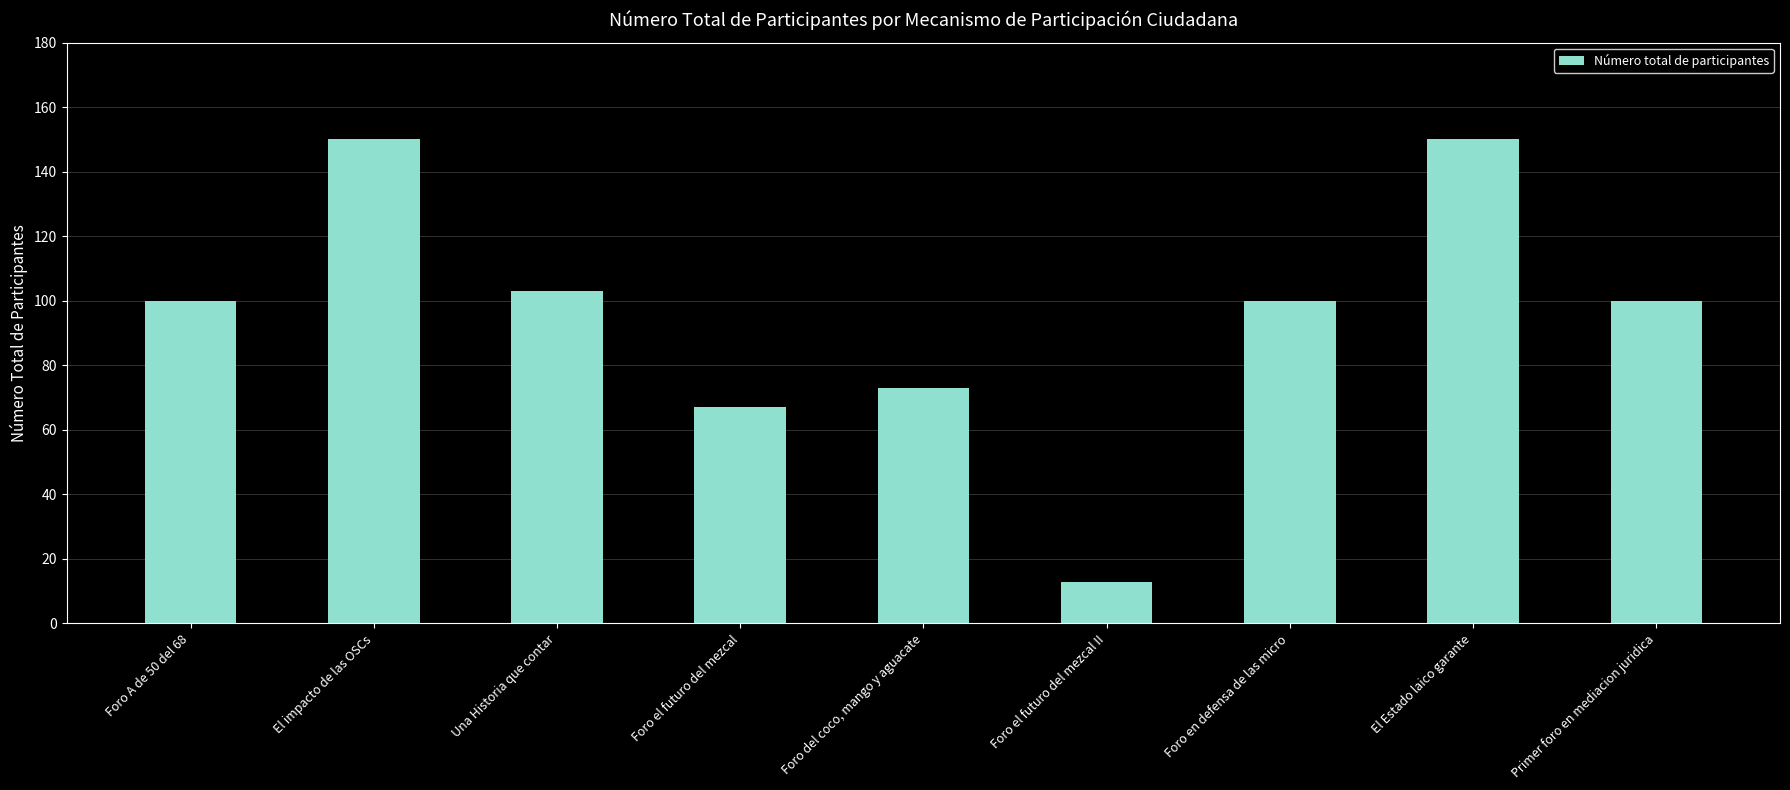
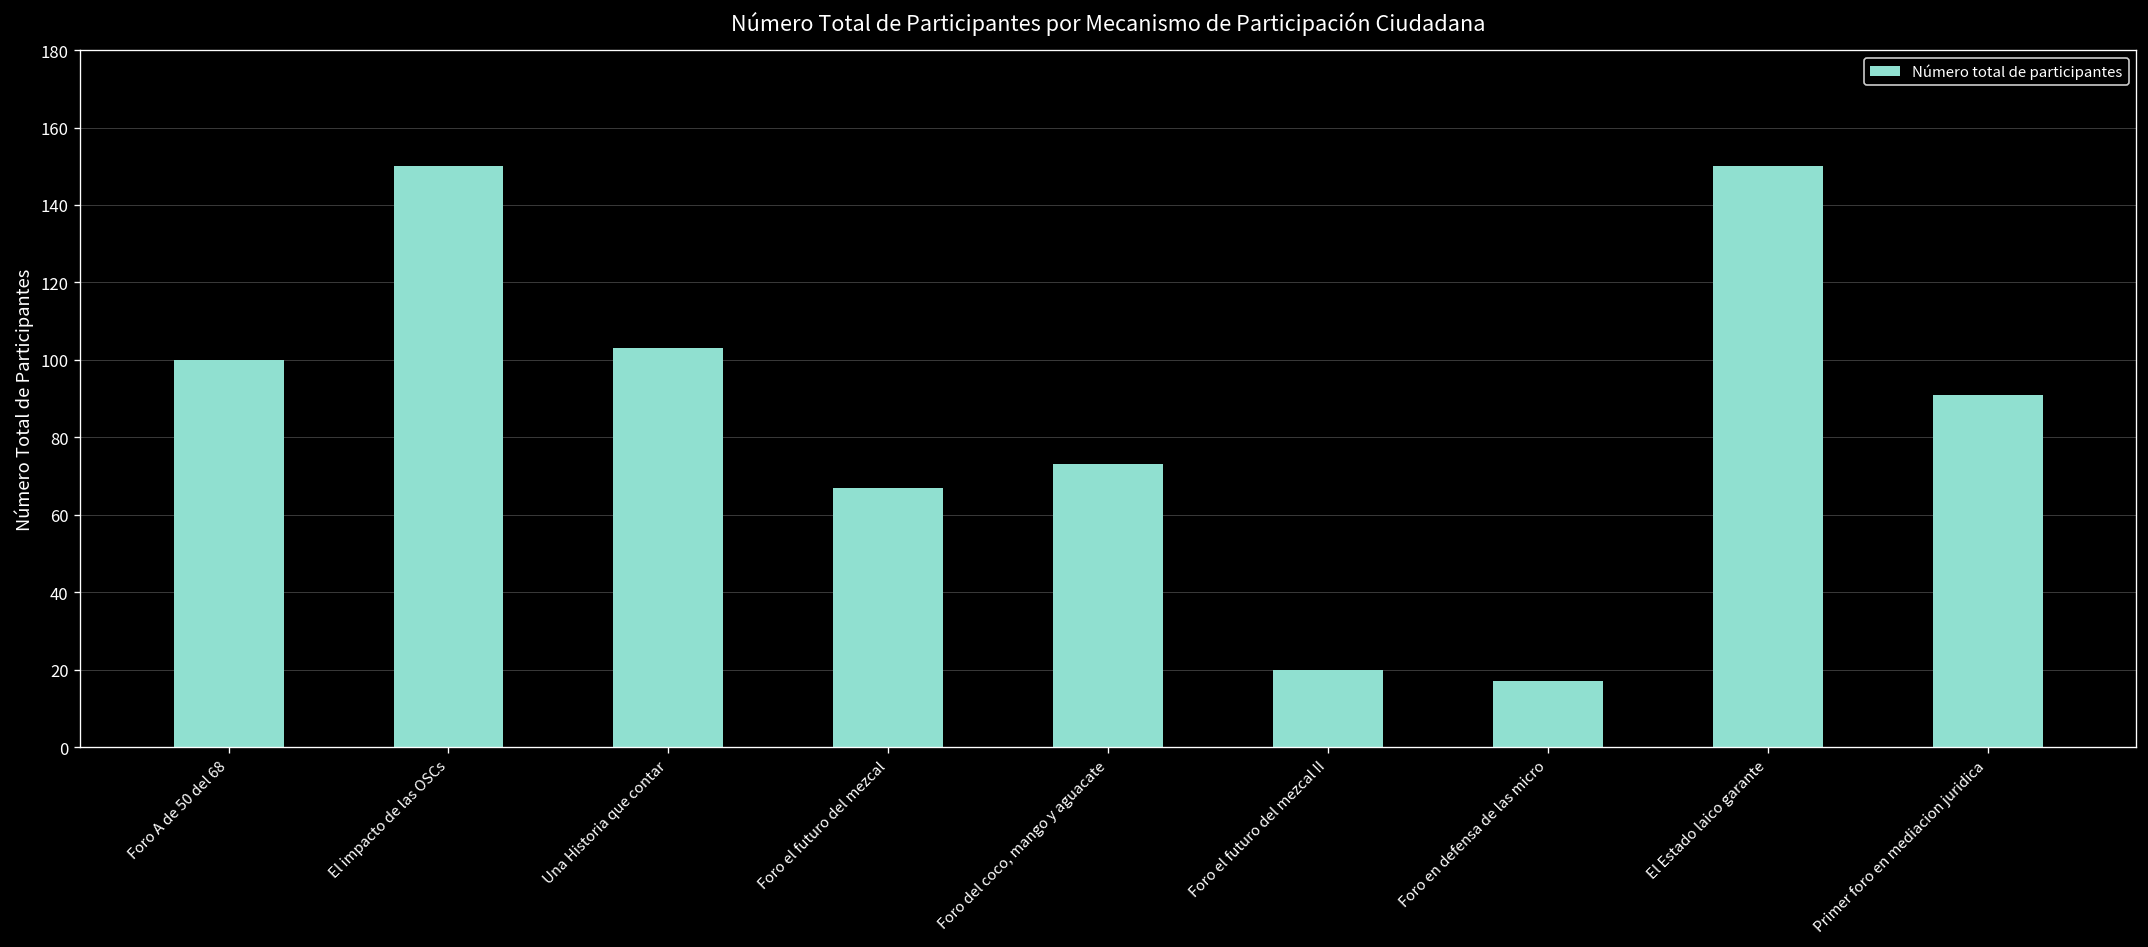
  {
    "Foro A de 50 del 68": 100,
    "El impacto de las OSCs": 150,
    "Una Historia que contar": 103,
    "Foro el futuro del mezcal": 67,
    "Foro del coco, mango y aguacate": 73,
-   "Foro el futuro del mezcal II": 13,
-   "Foro en defensa de las micro": 100,
+   "Foro el futuro del mezcal II": 20,
+   "Foro en defensa de las micro": 17,
    "El Estado laico garante": 150,
-   "Primer foro en mediacion juridica": 100
+   "Primer foro en mediacion juridica": 91
  }
